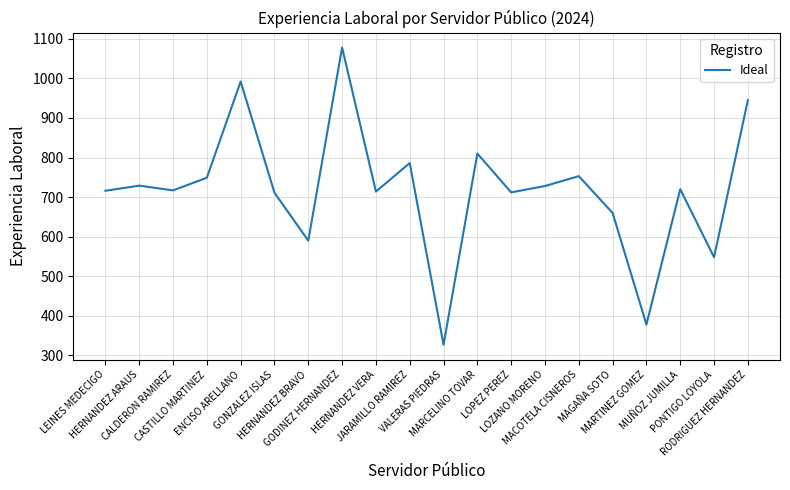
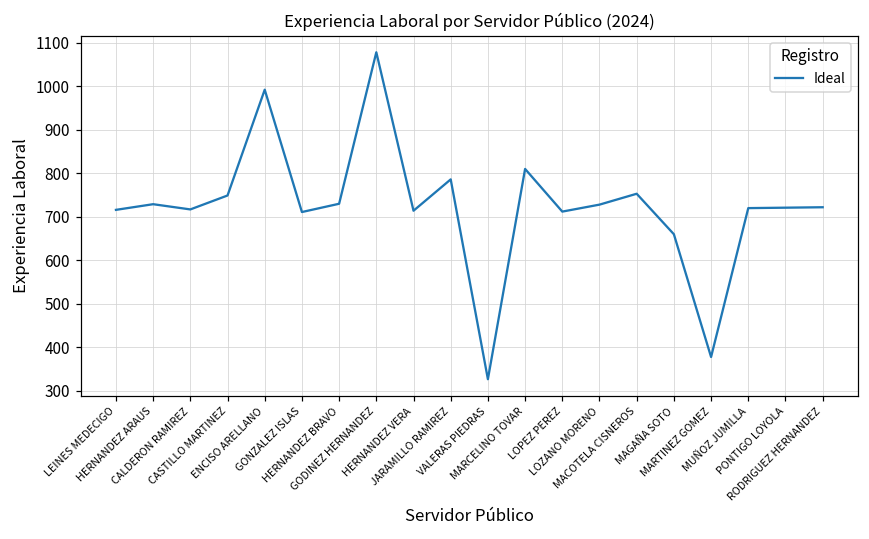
  {
    "LEINES MEDECIGO": 720,
    "HERNANDEZ ARAUS": 730,
    "CALDERON RAMIREZ": 720,
    "CASTILLO MARTINEZ": 750,
    "ENCISO ARELLANO": 990,
    "GONZALEZ ISLAS": 710,
-   "HERNANDEZ BRAVO": 590,
+   "HERNANDEZ BRAVO": 730,
    "GODINEZ HERNANDEZ": 1080,
    "HERNANDEZ VERA": 710,
    "JARAMILLO RAMIREZ": 790,
    "VALERAS PIEDRAS": 330,
    "MARCELINO TOVAR": 810,
    "LOPEZ PEREZ": 710,
    "LOZANO MORENO": 730,
    "MACOTELA CISNEROS": 750,
    "MAGAÑA SOTO": 660,
    "MARTINEZ GOMEZ": 380,
    "MUÑOZ JUMILLA": 720,
-   "PONTIGO LOYOLA": 550,
-   "RODRIGUEZ HERNANDEZ": 950
+   "PONTIGO LOYOLA": 720,
+   "RODRIGUEZ HERNANDEZ": 720
  }
